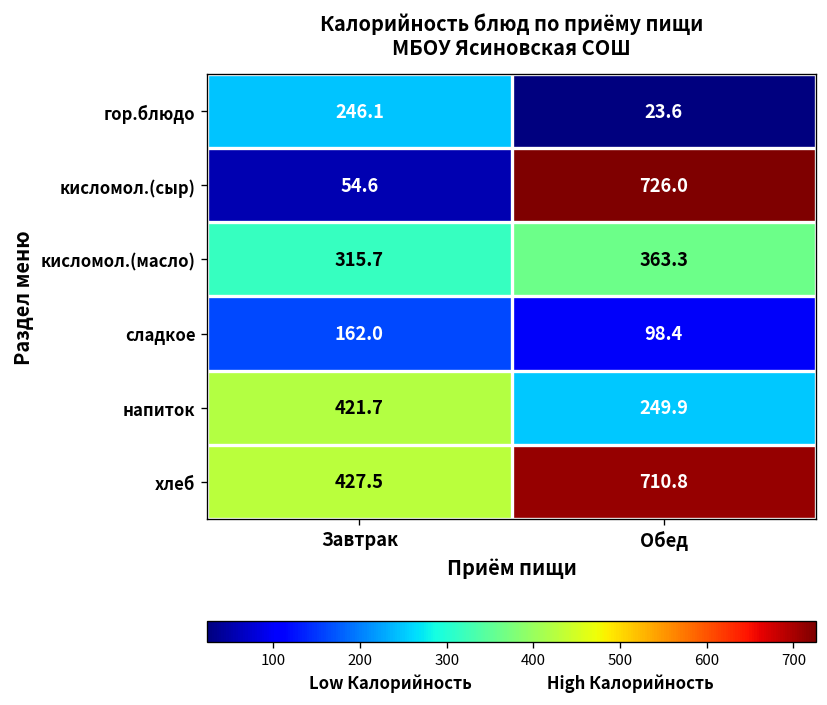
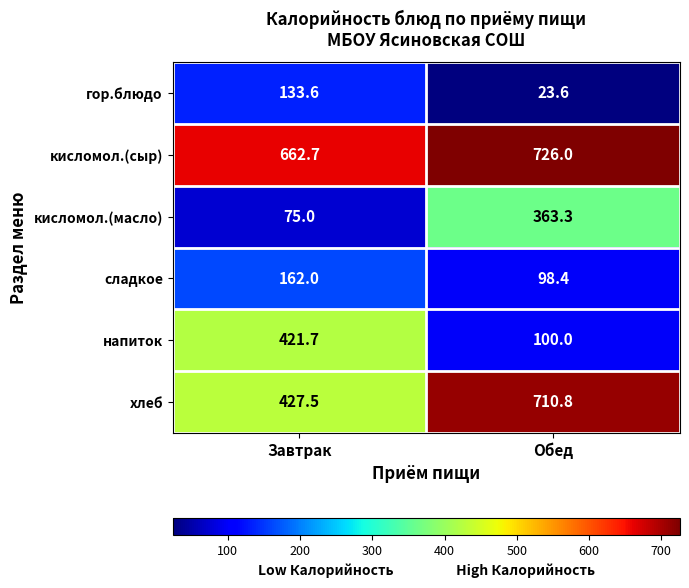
  {
    "гор.блюдо": {
-     "Завтрак": 246.1,
+     "Завтрак": 133.6,
      "Обед": 23.6
    },
    "кисломол.(сыр)": {
-     "Завтрак": 54.6,
+     "Завтрак": 662.7,
      "Обед": 726.0
    },
    "кисломол.(масло)": {
-     "Завтрак": 315.7,
+     "Завтрак": 75.0,
      "Обед": 363.3
    },
    "сладкое": {
      "Завтрак": 162.0,
      "Обед": 98.4
    },
    "напиток": {
      "Завтрак": 421.7,
-     "Обед": 249.9
+     "Обед": 100.0
    },
    "хлеб": {
      "Завтрак": 427.5,
      "Обед": 710.8
    }
  }
